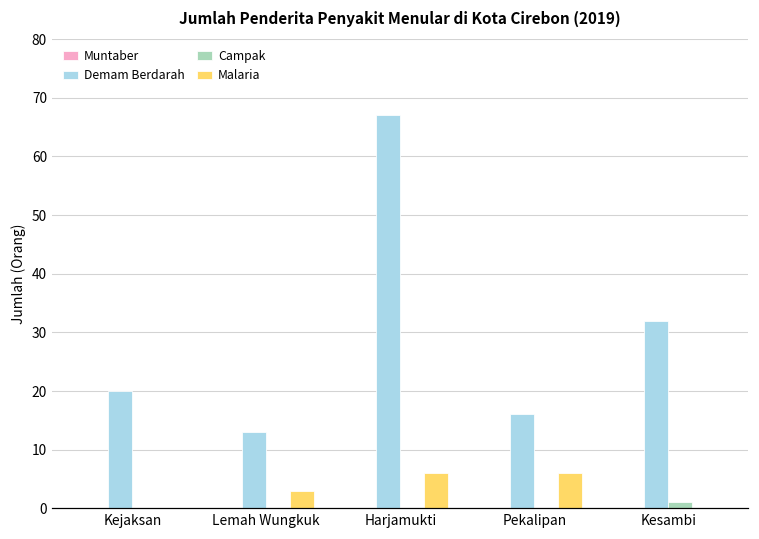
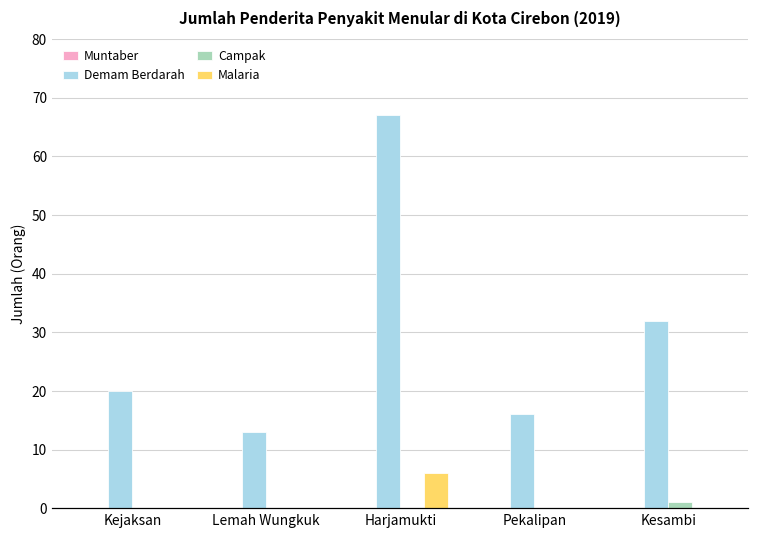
  {
    "Muntaber": {
      "Kejaksan": 0,
      "Lemah Wungkuk": 0,
      "Harjamukti": 0,
      "Pekalipan": 0,
      "Kesambi": 0
    },
    "Malaria": {
      "Kejaksan": 0,
-     "Lemah Wungkuk": 3,
+     "Lemah Wungkuk": 0,
      "Harjamukti": 6,
-     "Pekalipan": 6,
+     "Pekalipan": 0,
      "Kesambi": 0
    }
  }
